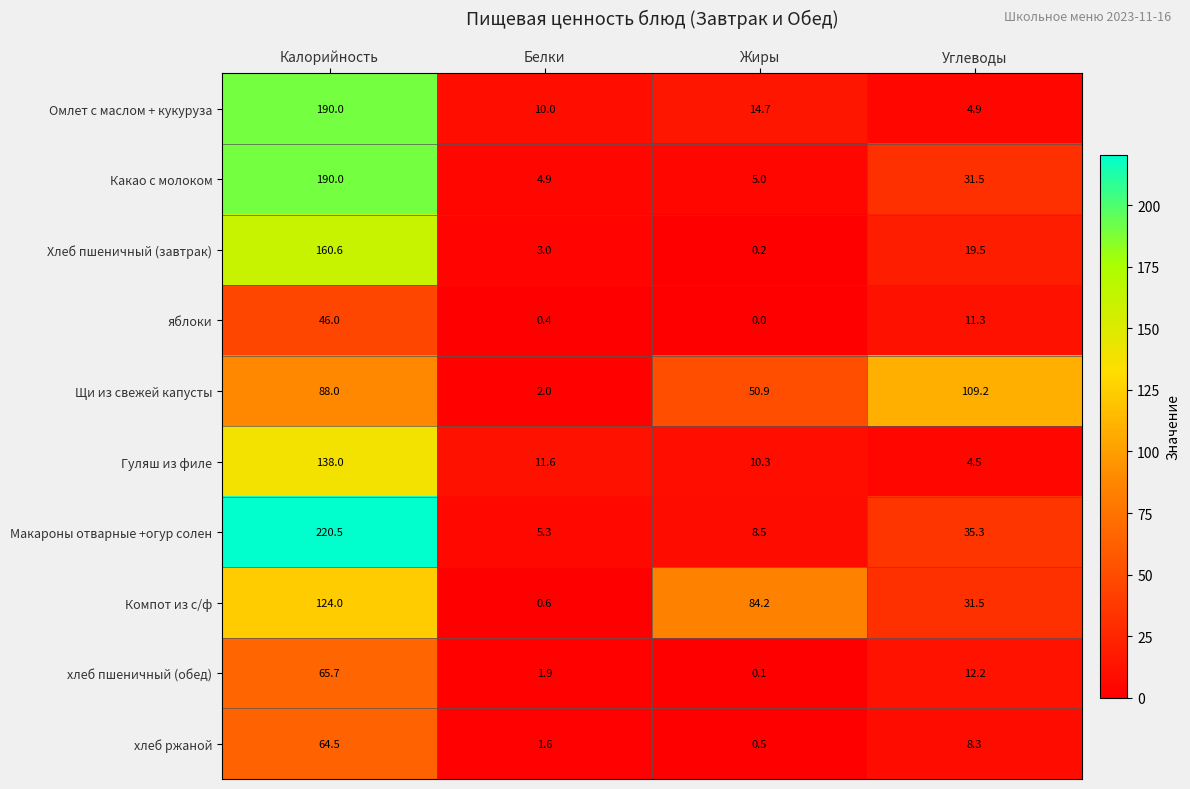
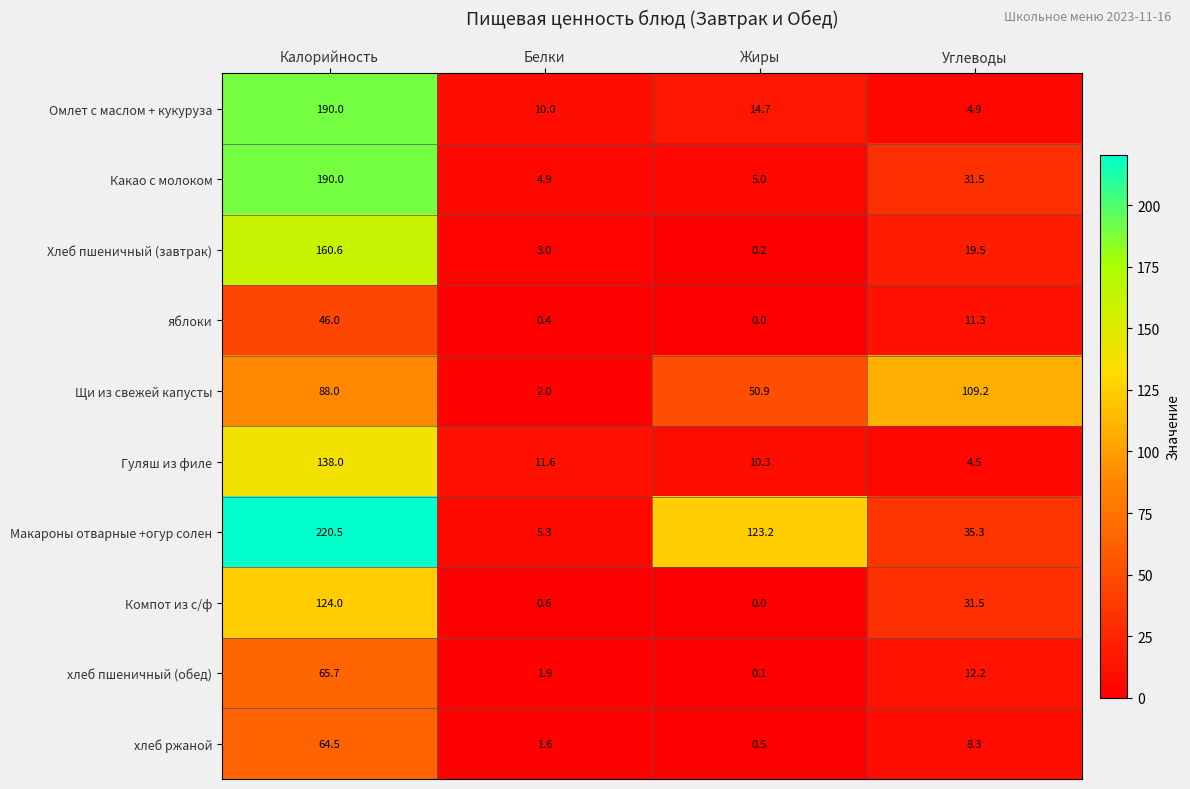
  {
    "Омлет с маслом + кукуруза": {
      "Калорийность": 190.0,
      "Белки": 10.0,
      "Жиры": 14.7,
      "Углеводы": 4.9
    },
    "Какао с молоком": {
      "Калорийность": 190.0,
      "Белки": 4.9,
      "Жиры": 5.0,
      "Углеводы": 31.5
    },
    "Хлеб пшеничный (завтрак)": {
      "Калорийность": 160.6,
      "Белки": 3.0,
      "Жиры": 0.2,
      "Углеводы": 19.5
    },
    "яблоки": {
      "Калорийность": 46.0,
      "Белки": 0.4,
      "Жиры": 0.0,
      "Углеводы": 11.3
    },
    "Щи из свежей капусты": {
      "Калорийность": 88.0,
      "Белки": 2.0,
      "Жиры": 50.9,
      "Углеводы": 109.2
    },
    "Гуляш из филе": {
      "Калорийность": 138.0,
      "Белки": 11.6,
      "Жиры": 10.3,
      "Углеводы": 4.5
    },
    "Макароны отварные +огур солен": {
      "Калорийность": 220.5,
      "Белки": 5.3,
-     "Жиры": 8.5,
+     "Жиры": 123.2,
      "Углеводы": 35.3
    },
    "Компот из с/ф": {
      "Калорийность": 124.0,
      "Белки": 0.6,
-     "Жиры": 84.2,
+     "Жиры": 0.0,
      "Углеводы": 31.5
    },
    "хлеб пшеничный (обед)": {
      "Калорийность": 65.7,
      "Белки": 1.9,
      "Жиры": 0.1,
      "Углеводы": 12.2
    },
    "хлеб ржаной": {
      "Калорийность": 64.5,
      "Белки": 1.6,
      "Жиры": 0.5,
      "Углеводы": 8.3
    }
  }
